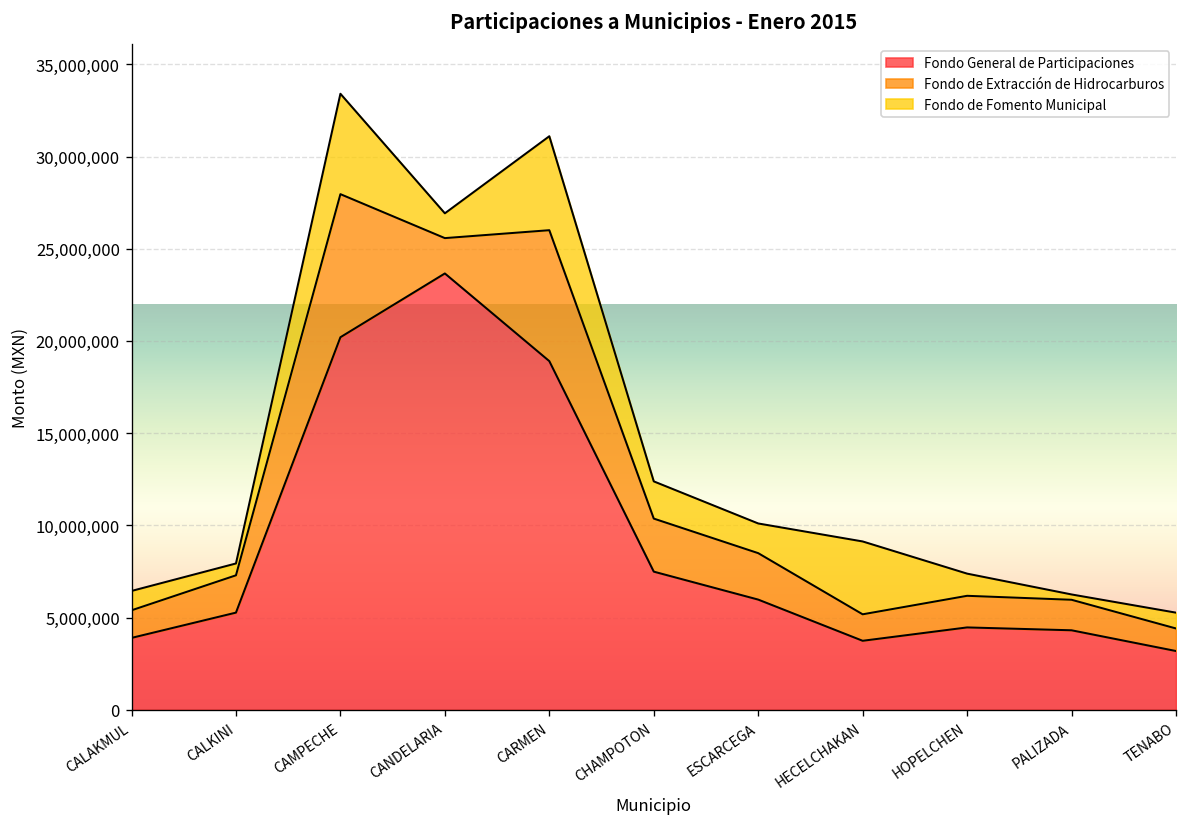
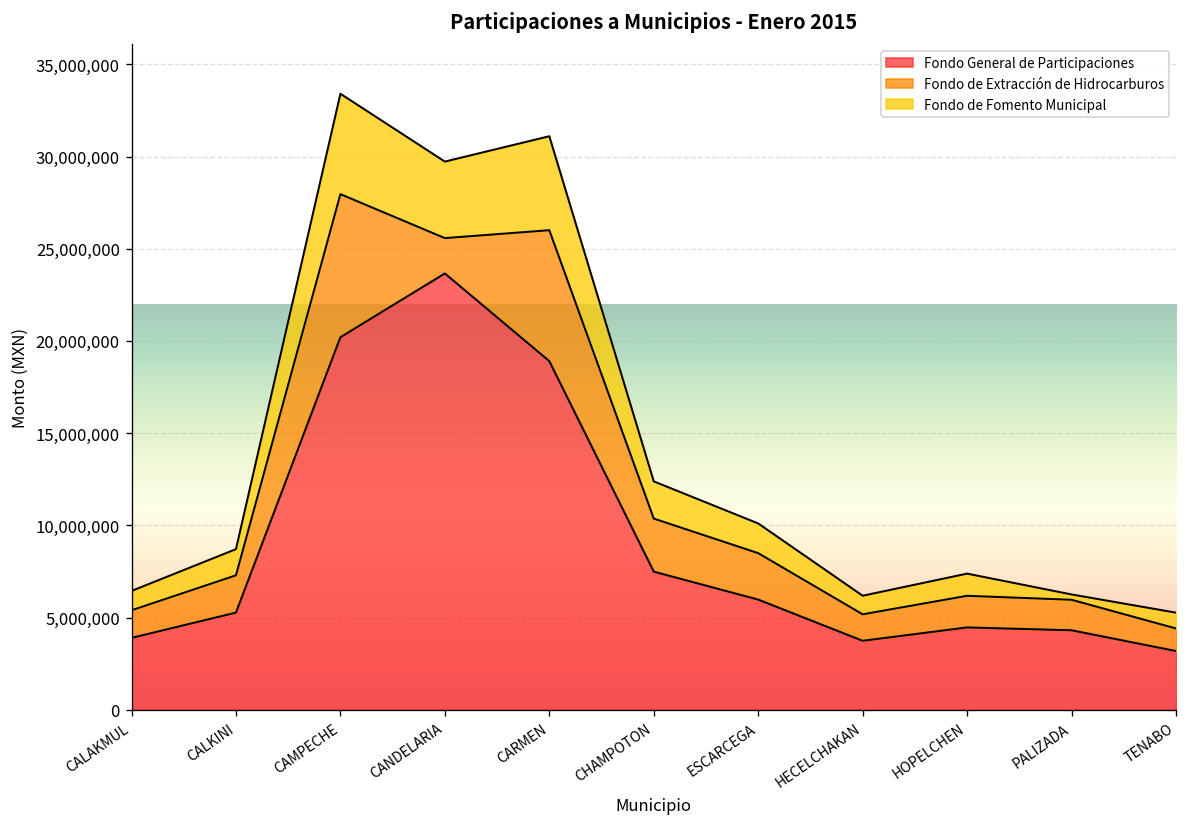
  {
    "Fondo General de Participaciones": {
      "CALAKMUL": "3,900,000",
      "CALKINI": "5,300,000",
      "CAMPECHE": "20,200,000",
      "CANDELARIA": "23,700,000",
      "CARMEN": "18,900,000",
      "CHAMPOTON": "7,500,000",
      "ESCARCEGA": "6,000,000",
      "HECELCHAKAN": "3,700,000",
      "HOPELCHEN": "4,500,000",
      "PALIZADA": "4,300,000",
      "TENABO": "3,200,000"
    },
    "Fondo de Extracción de Hidrocarburos": {
      "CALAKMUL": "1,500,000",
      "CALKINI": "2,000,000",
      "CAMPECHE": "7,800,000",
      "CANDELARIA": "1,900,000",
      "CARMEN": "7,100,000",
      "CHAMPOTON": "2,900,000",
      "ESCARCEGA": "2,500,000",
      "HECELCHAKAN": "1,400,000",
      "HOPELCHEN": "1,700,000",
      "PALIZADA": "1,700,000",
      "TENABO": "1,200,000"
    },
    "Fondo de Fomento Municipal": {
      "CALAKMUL": "1,000,000",
-     "CALKINI": "600,000",
+     "CALKINI": "1,400,000",
      "CAMPECHE": "5,400,000",
-     "CANDELARIA": "1,300,000",
+     "CANDELARIA": "4,100,000",
      "CARMEN": "5,100,000",
      "CHAMPOTON": "2,000,000",
      "ESCARCEGA": "1,600,000",
-     "HECELCHAKAN": "4,000,000",
+     "HECELCHAKAN": "1,000,000",
      "HOPELCHEN": "1,200,000",
      "PALIZADA": "300,000",
      "TENABO": "900,000"
    }
  }
